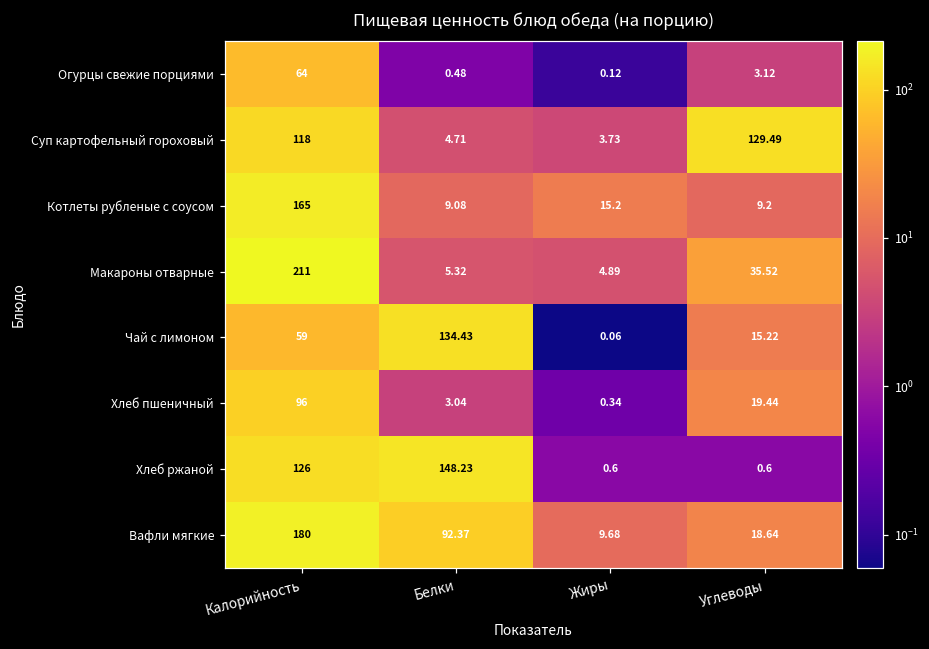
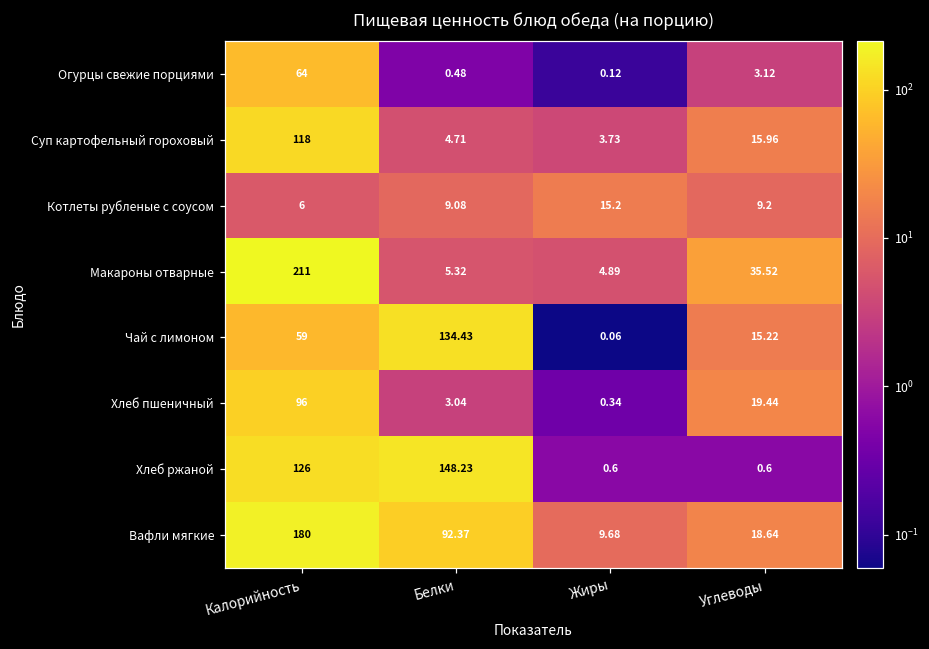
  {
    "Огурцы свежие порциями": {
      "Калорийность": 64,
      "Белки": 0.48,
      "Жиры": 0.12,
      "Углеводы": 3.12
    },
    "Суп картофельный гороховый": {
      "Калорийность": 118,
      "Белки": 4.71,
      "Жиры": 3.73,
-     "Углеводы": 129.49
+     "Углеводы": 15.96
    },
    "Котлеты рубленые с соусом": {
-     "Калорийность": 165,
+     "Калорийность": 6,
      "Белки": 9.08,
      "Жиры": 15.2,
      "Углеводы": 9.2
    },
    "Макароны отварные": {
      "Калорийность": 211,
      "Белки": 5.32,
      "Жиры": 4.89,
      "Углеводы": 35.52
    },
    "Чай с лимоном": {
      "Калорийность": 59,
      "Белки": 134.43,
      "Жиры": 0.06,
      "Углеводы": 15.22
    },
    "Хлеб пшеничный": {
      "Калорийность": 96,
      "Белки": 3.04,
      "Жиры": 0.34,
      "Углеводы": 19.44
    },
    "Хлеб ржаной": {
      "Калорийность": 126,
      "Белки": 148.23,
      "Жиры": 0.6,
      "Углеводы": 0.6
    },
    "Вафли мягкие": {
      "Калорийность": 180,
      "Белки": 92.37,
      "Жиры": 9.68,
      "Углеводы": 18.64
    }
  }
